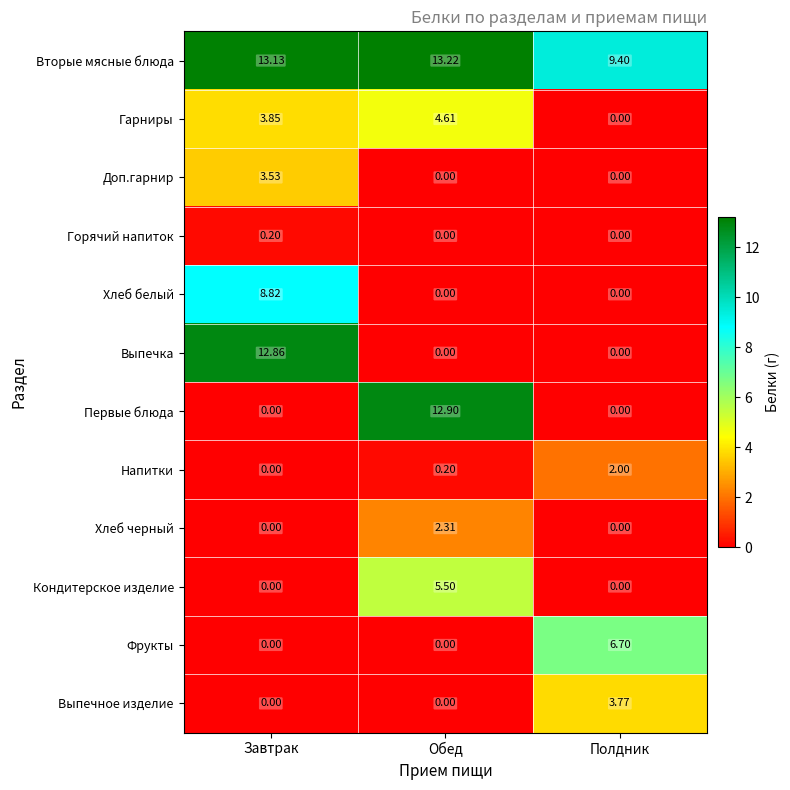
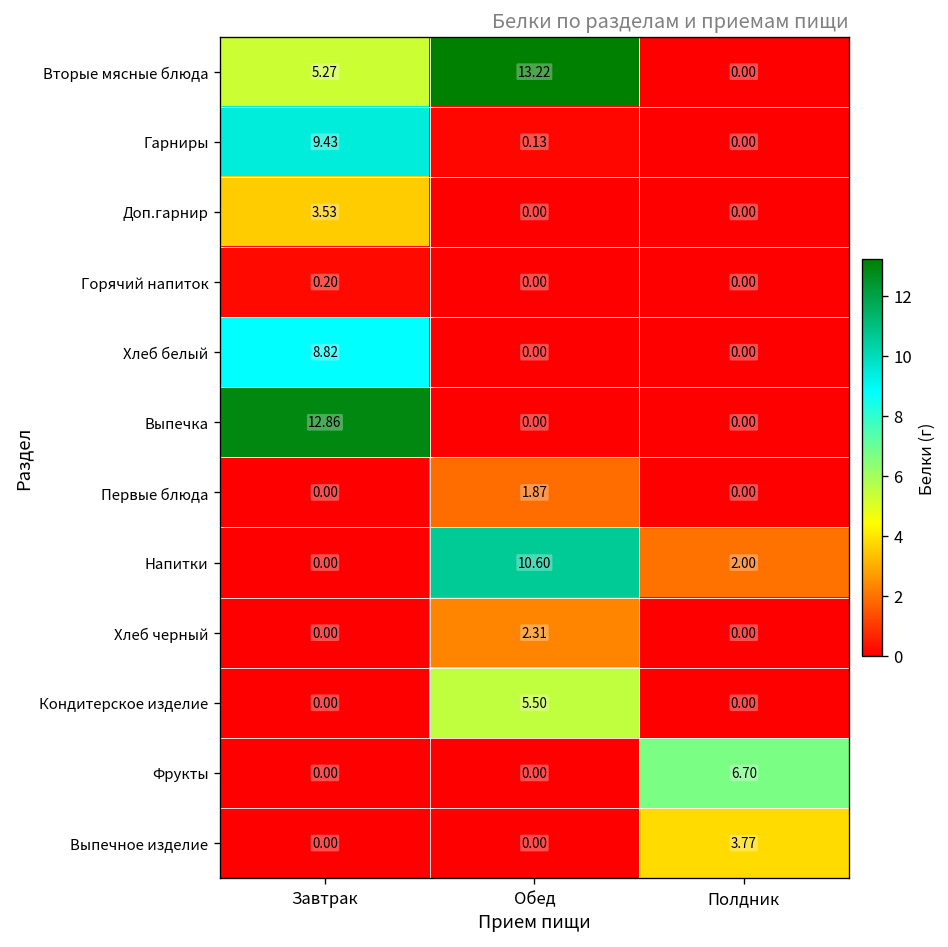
  {
    "Вторые мясные блюда": {
-     "Завтрак": 13.13,
-     "Полдник": 9.40
+     "Завтрак": 5.27,
+     "Полдник": 0.00
    },
    "Гарниры": {
-     "Завтрак": 3.85,
-     "Обед": 4.61
+     "Завтрак": 9.43,
+     "Обед": 0.13
    },
    "Первые блюда": {
-     "Обед": 12.90
+     "Обед": 1.87
    },
    "Напитки": {
-     "Обед": 0.20
+     "Обед": 10.60
    }
  }
